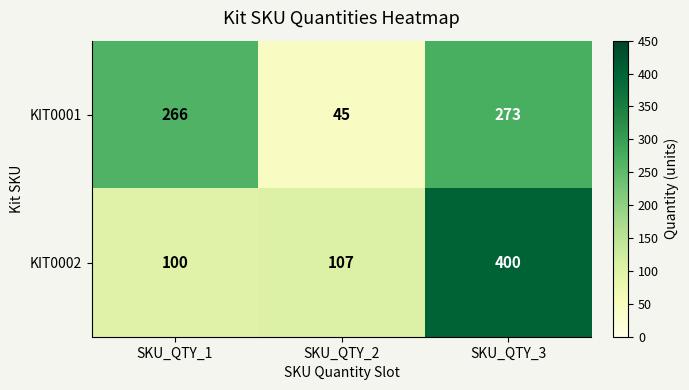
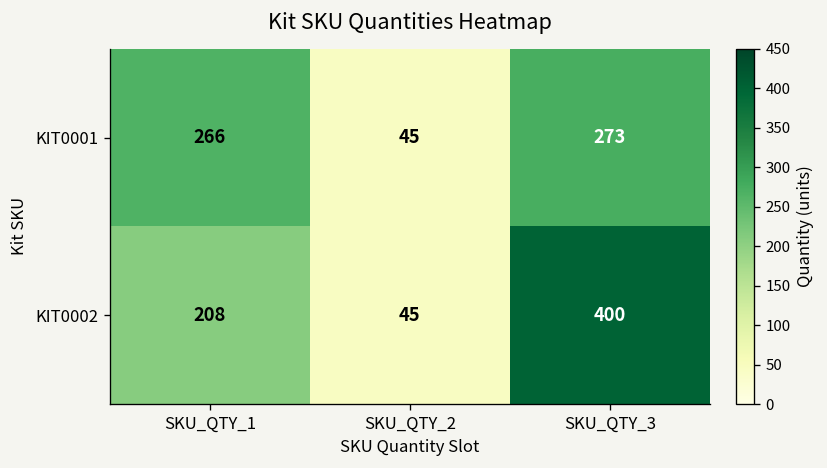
  {
    "KIT0001": {
      "SKU_QTY_1": 266,
      "SKU_QTY_2": 45,
      "SKU_QTY_3": 273
    },
    "KIT0002": {
-     "SKU_QTY_1": 100,
-     "SKU_QTY_2": 107,
+     "SKU_QTY_1": 208,
+     "SKU_QTY_2": 45,
      "SKU_QTY_3": 400
    }
  }
